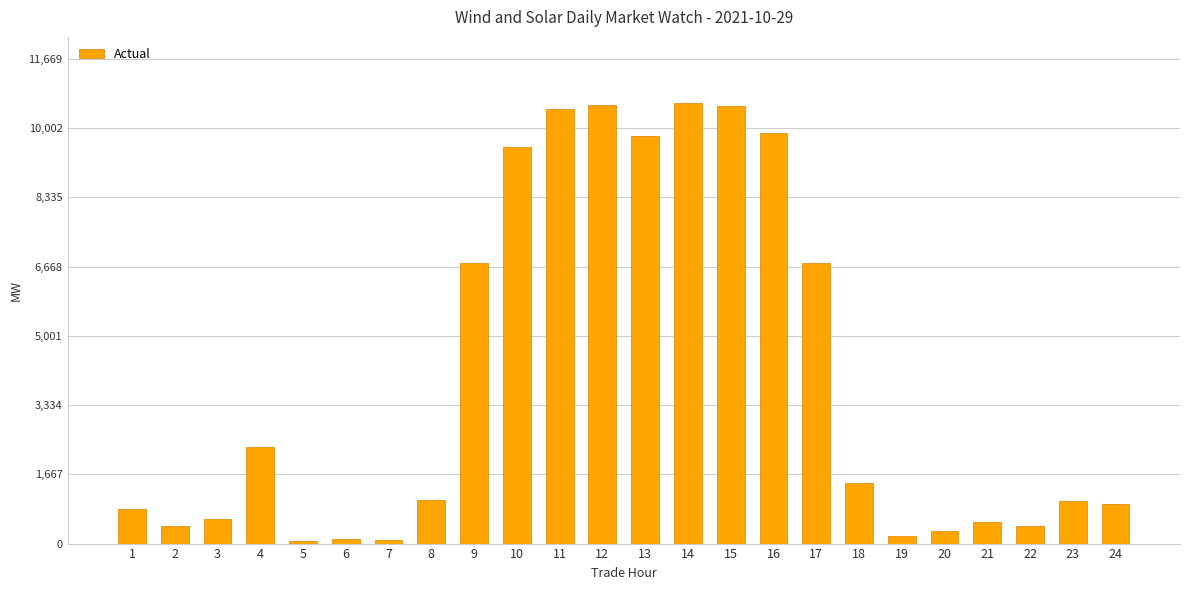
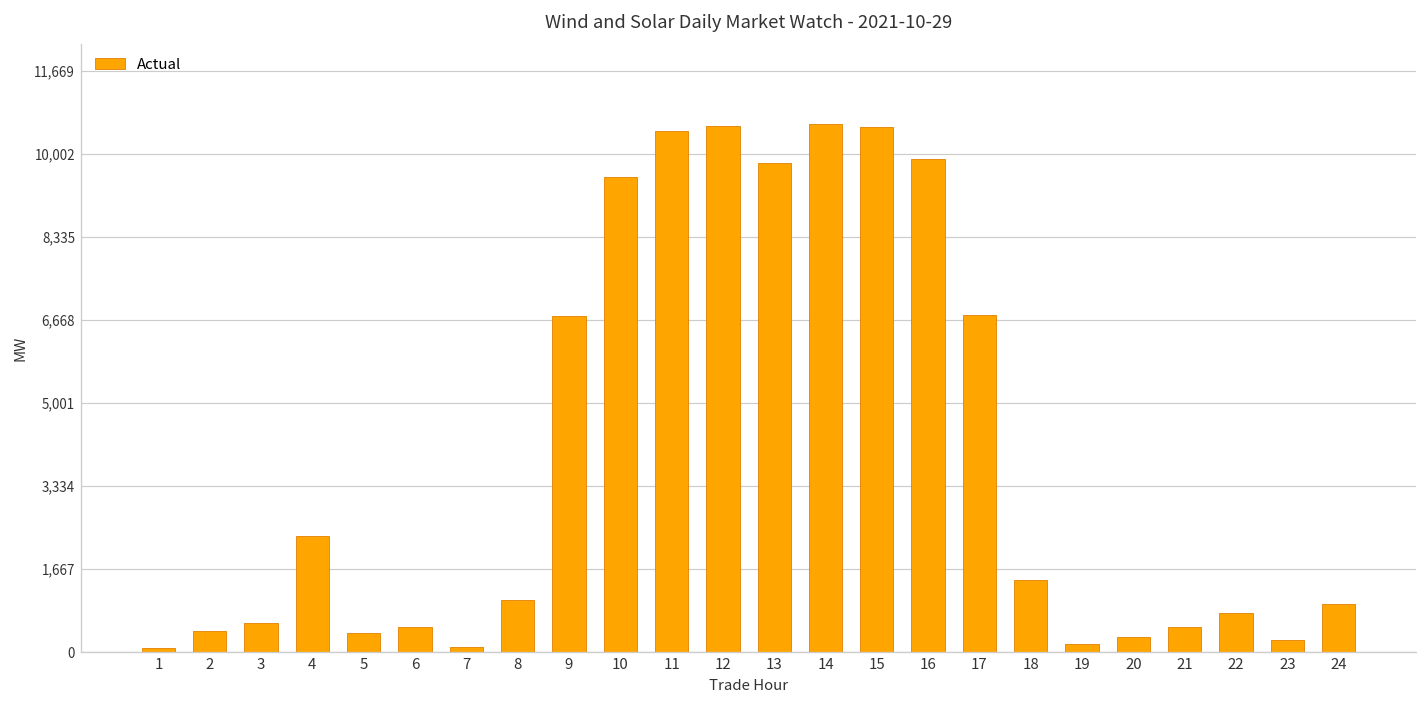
  {
-   "1": "800",
+   "1": "100",
    "2": "400",
    "3": "600",
    "4": "2,300",
-   "5": "100",
-   "6": "100",
+   "5": "400",
+   "6": "500",
    "7": "100",
    "8": "1,000",
    "9": "6,800",
    "10": "9,500",
    "11": "10,500",
    "12": "10,600",
    "13": "9,800",
    "14": "10,600",
    "15": "10,500",
    "16": "9,900",
    "17": "6,800",
    "18": "1,500",
    "19": "200",
    "20": "300",
    "21": "500",
-   "22": "400",
-   "23": "1,000",
+   "22": "800",
+   "23": "200",
    "24": "1,000"
  }
